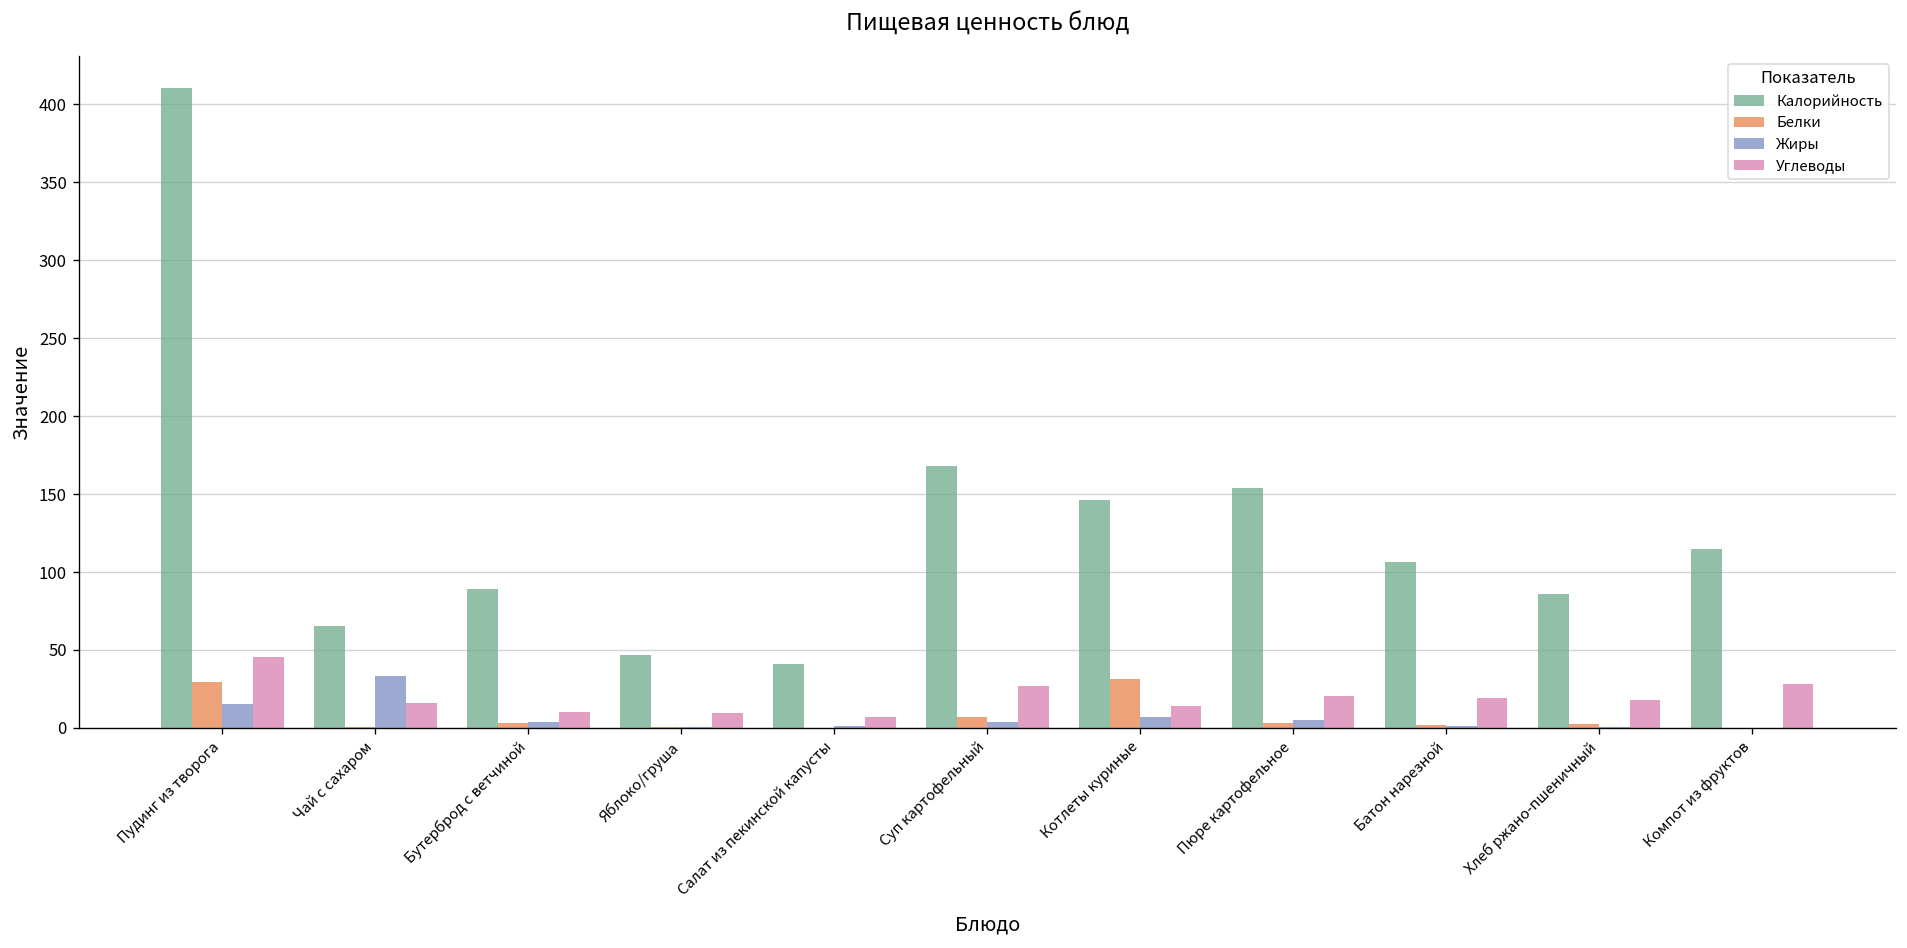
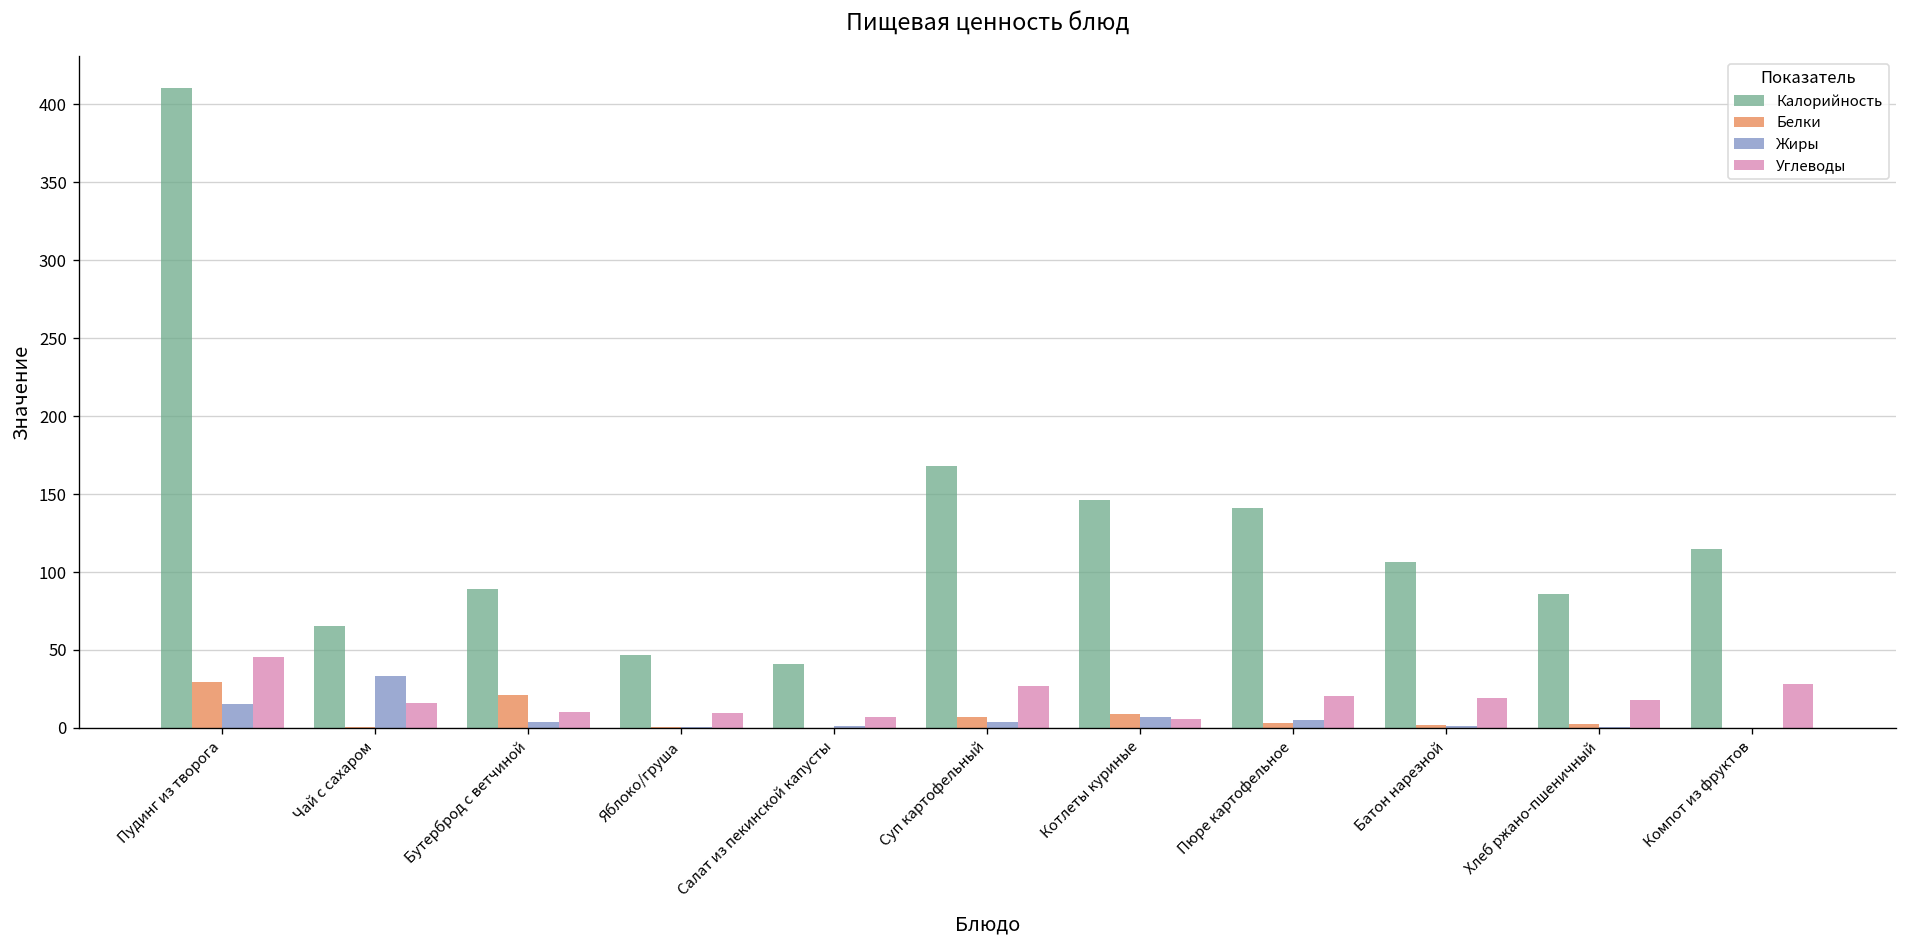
  {
    "Калорийность": {
      "Пудинг из творога": 410,
      "Чай с сахаром": 65,
      "Бутерброд с ветчиной": 89,
      "Яблоко/груша": 47,
      "Салат из пекинской капусты": 41,
      "Суп картофельный": 168,
      "Котлеты куриные": 146,
-     "Пюре картофельное": 154,
+     "Пюре картофельное": 141,
      "Батон нарезной": 107,
      "Хлеб ржано-пшеничный": 86,
      "Компот из фруктов": 115
    },
    "Белки": {
      "Пудинг из творога": 29,
-     "Бутерброд с ветчиной": 3,
+     "Бутерброд с ветчиной": 21,
      "Суп картофельный": 7,
-     "Котлеты куриные": 31,
+     "Котлеты куриные": 9,
      "Пюре картофельное": 3,
      "Хлеб ржано-пшеничный": 3
    },
    "Жиры": {
      "Пудинг из творога": 15,
      "Чай с сахаром": 33,
      "Бутерброд с ветчиной": 4,
      "Суп картофельный": 4,
      "Котлеты куриные": 7,
      "Пюре картофельное": 5
    },
    "Углеводы": {
      "Пудинг из творога": 46,
      "Чай с сахаром": 16,
      "Бутерброд с ветчиной": 10,
      "Яблоко/груша": 10,
      "Салат из пекинской капусты": 7,
      "Суп картофельный": 27,
-     "Котлеты куриные": 14,
+     "Котлеты куриные": 6,
      "Пюре картофельное": 20,
      "Батон нарезной": 20,
      "Хлеб ржано-пшеничный": 18,
      "Компот из фруктов": 28
    }
  }
